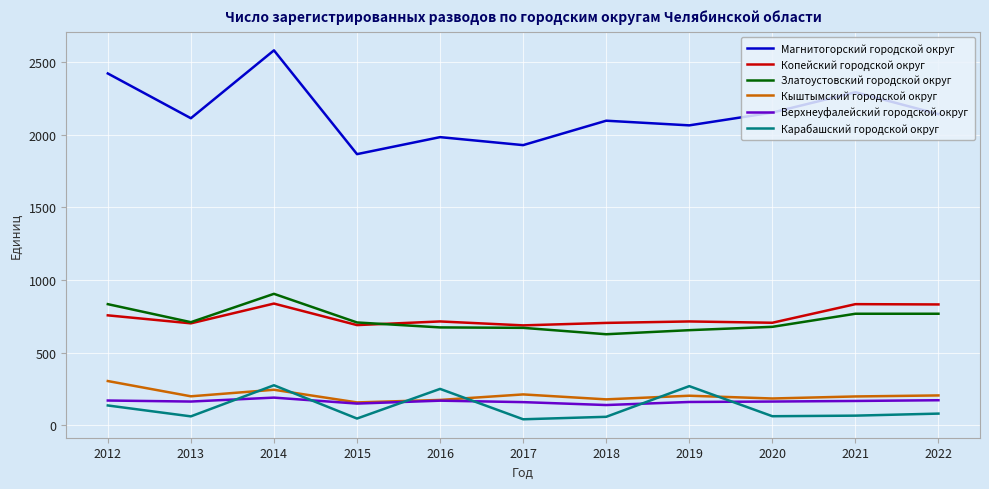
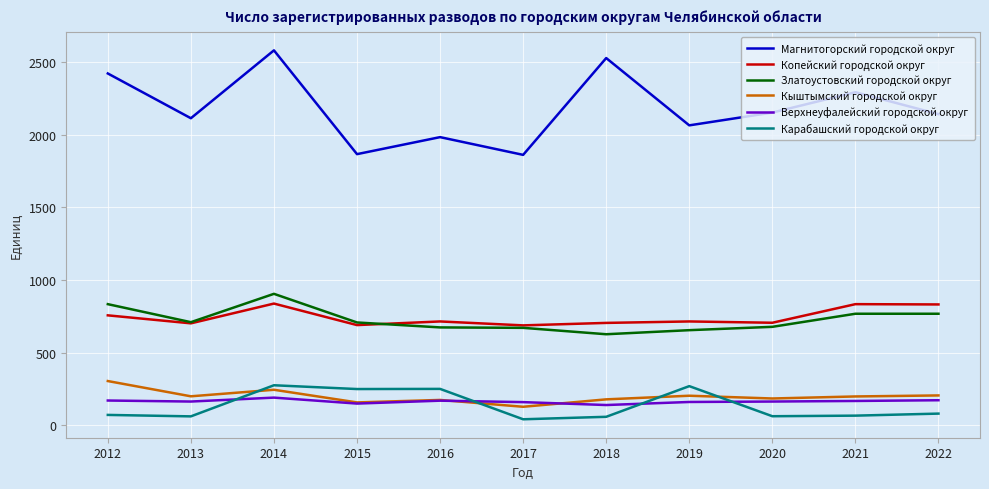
  {
    "Магнитогорский городской округ": {
      "2012": 2420,
      "2013": 2110,
      "2014": 2580,
      "2015": 1870,
      "2016": 1980,
-     "2017": 1930,
-     "2018": 2100,
+     "2017": 1860,
+     "2018": 2530,
      "2019": 2060
    },
    "Копейский городской округ": {
      "2012": 760,
      "2014": 840,
      "2015": 690,
      "2016": 720,
      "2018": 710,
      "2019": 720,
      "2020": 710,
      "2021": 830,
      "2022": 830
    },
    "Златоустовский городской округ": {
      "2012": 830,
      "2014": 910,
      "2015": 710,
      "2016": 670,
      "2018": 630,
      "2019": 660,
      "2020": 680,
      "2021": 770,
      "2022": 770
    },
    "Кыштымский городской округ": {
      "2012": 310,
      "2013": 200,
      "2014": 250,
-     "2017": 210,
+     "2017": 130,
      "2018": 180,
      "2019": 200,
      "2020": 190,
      "2021": 200,
      "2022": 210
    },
    "Верхнеуфалейский городской округ": {
      "2012": 170,
      "2013": 160,
      "2014": 190,
      "2017": 160,
      "2018": 140,
      "2019": 160,
      "2020": 160,
      "2021": 170,
      "2022": 170
    },
    "Карабашский городской округ": {
-     "2012": 140,
+     "2012": 70,
      "2013": 60,
      "2014": 280,
-     "2015": 50,
+     "2015": 250,
      "2016": 250,
      "2017": 40,
      "2018": 60,
      "2019": 270,
      "2020": 60,
      "2021": 70,
      "2022": 80
    }
  }
